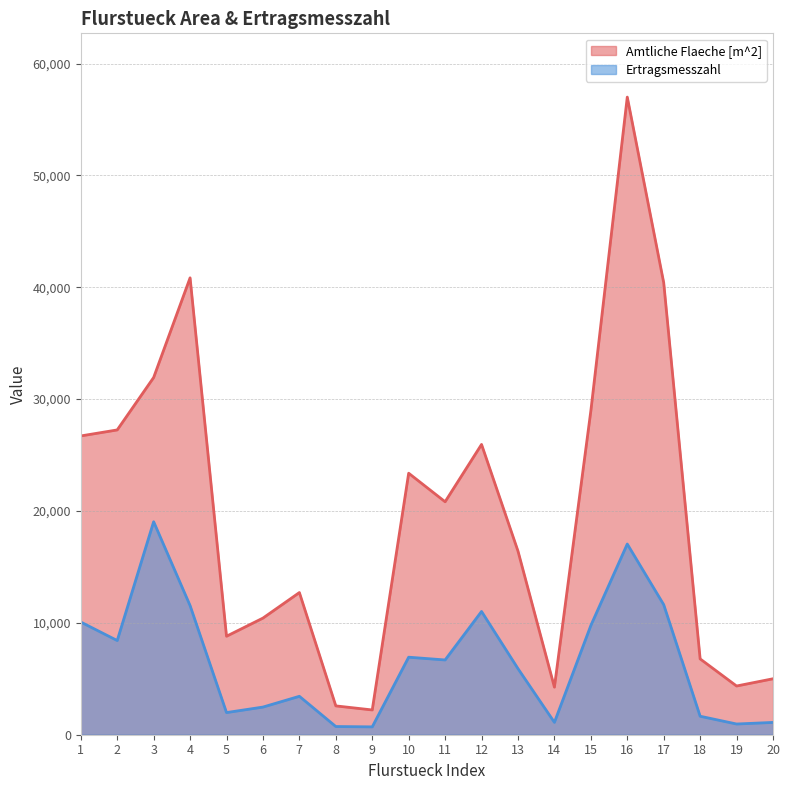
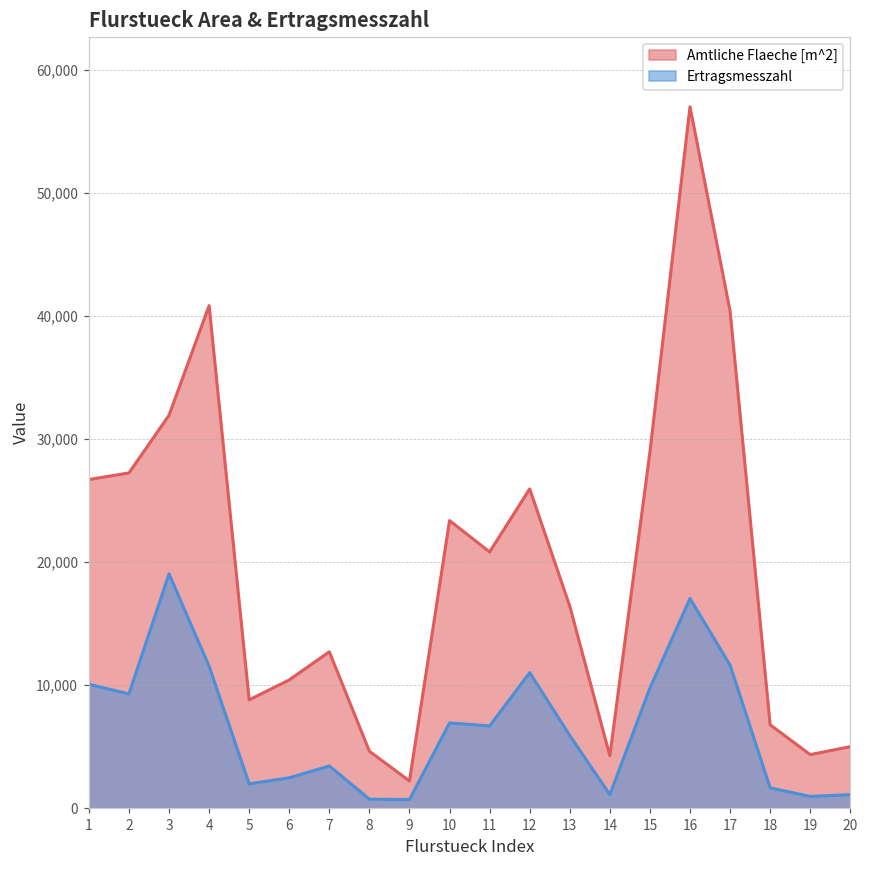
  {
    "Amtliche Flaeche [m^2]": {
      "1": "26,700",
      "2": "27,200",
      "3": "31,900",
      "4": "40,800",
      "5": "8,800",
      "6": "10,400",
      "7": "12,700",
-     "8": "2,600",
+     "8": "4,600",
      "9": "2,200",
      "10": "23,400",
      "11": "20,800",
      "12": "26,000",
      "13": "16,400",
      "14": "4,300",
      "15": "28,900",
      "16": "57,000",
      "17": "40,400",
      "18": "6,800",
      "19": "4,400",
      "20": "5,000"
    },
    "Ertragsmesszahl": {
      "1": "10,100",
-     "2": "8,400",
+     "2": "9,300",
      "3": "19,000",
      "4": "11,500",
      "5": "2,000",
      "6": "2,500",
      "7": "3,400",
      "8": "700",
      "9": "700",
      "10": "6,900",
      "11": "6,700",
      "12": "11,000",
      "13": "5,900",
      "14": "1,100",
      "15": "9,800",
      "16": "17,000",
      "17": "11,600",
      "18": "1,700",
      "19": "1,000",
      "20": "1,100"
    }
  }
